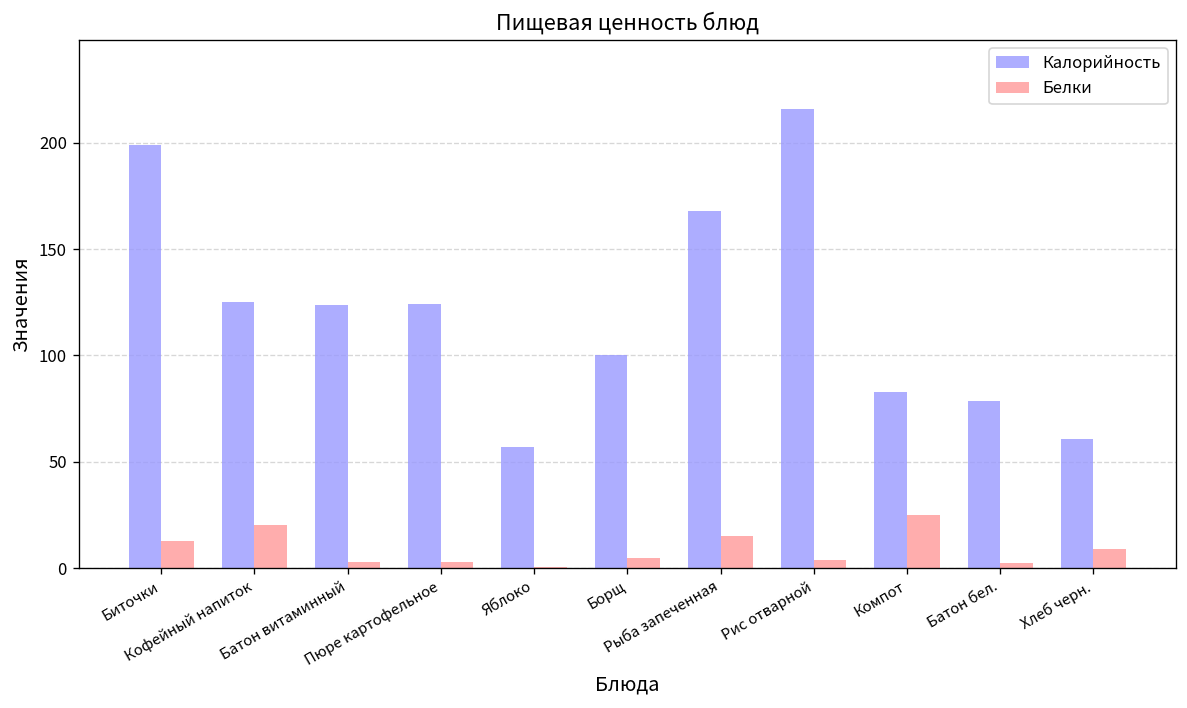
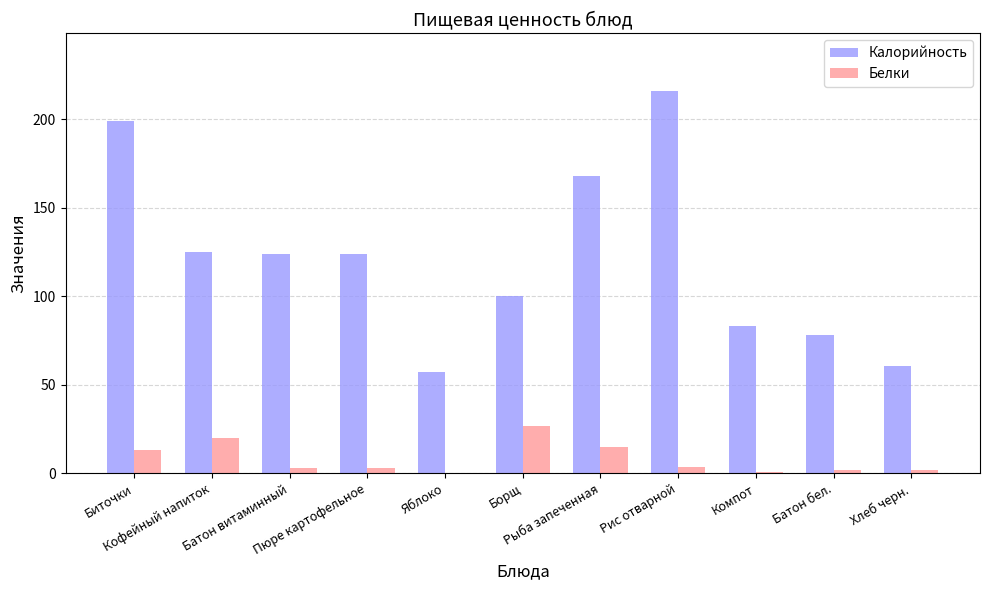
  {
    "Калорийность": {
      "Биточки": 199,
      "Кофейный напиток": 125,
      "Батон витаминный": 124,
      "Пюре картофельное": 124,
      "Яблоко": 57,
      "Борщ": 100,
      "Рыба запеченная": 168,
      "Рис отварной": 216,
      "Компот": 83,
      "Батон бел.": 78,
      "Хлеб черн.": 61
    },
    "Белки": {
      "Биточки": 13,
      "Кофейный напиток": 20,
      "Батон витаминный": 3,
      "Пюре картофельное": 3,
-     "Борщ": 5,
+     "Борщ": 27,
      "Рыба запеченная": 15,
      "Рис отварной": 4,
-     "Компот": 25,
+     "Компот": 1,
      "Батон бел.": 2,
-     "Хлеб черн.": 9
+     "Хлеб черн.": 2
    }
  }
